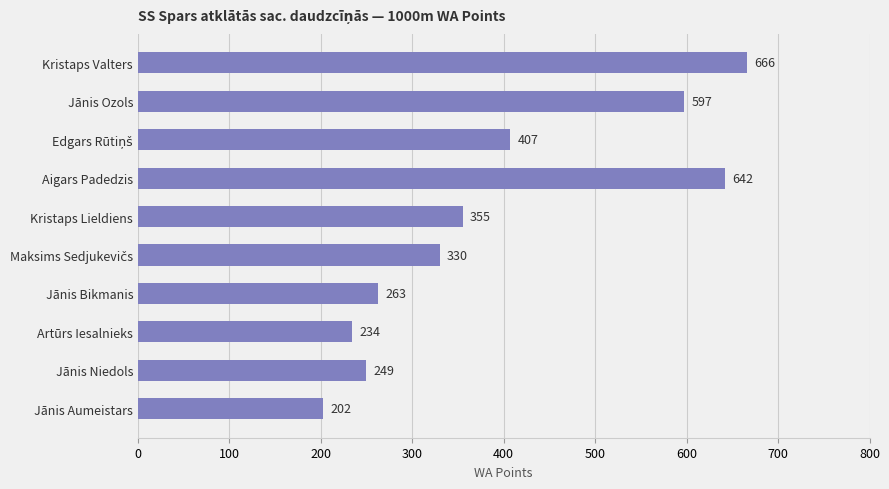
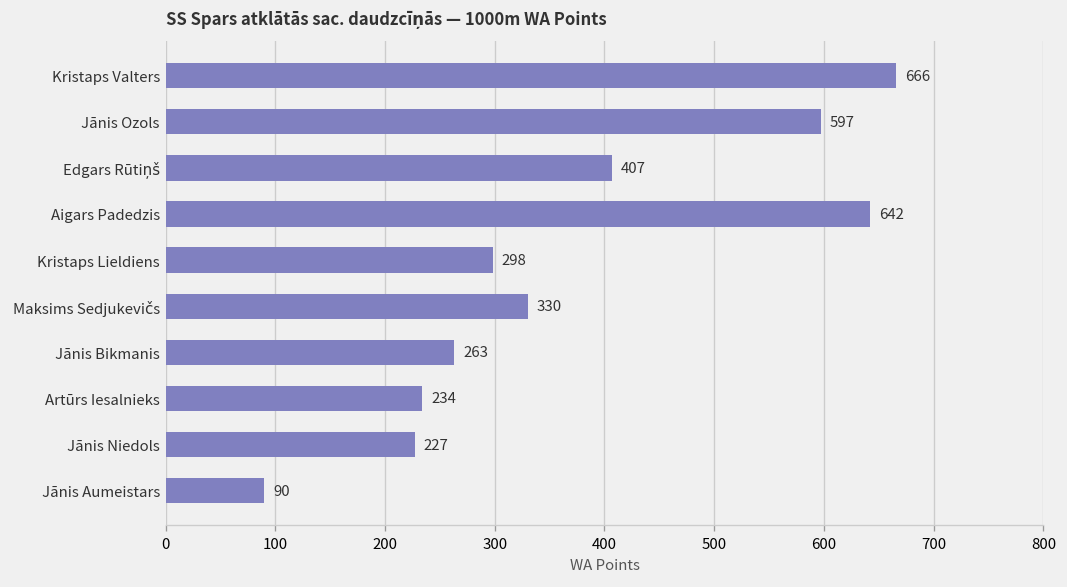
  {
    "Kristaps Valters": 666,
    "Jānis Ozols": 597,
    "Edgars Rūtiņš": 407,
    "Aigars Padedzis": 642,
-   "Kristaps Lieldiens": 355,
+   "Kristaps Lieldiens": 298,
    "Maksims Sedjukevičs": 330,
    "Jānis Bikmanis": 263,
    "Artūrs Iesalnieks": 234,
-   "Jānis Niedols": 249,
-   "Jānis Aumeistars": 202
+   "Jānis Niedols": 227,
+   "Jānis Aumeistars": 90
  }
